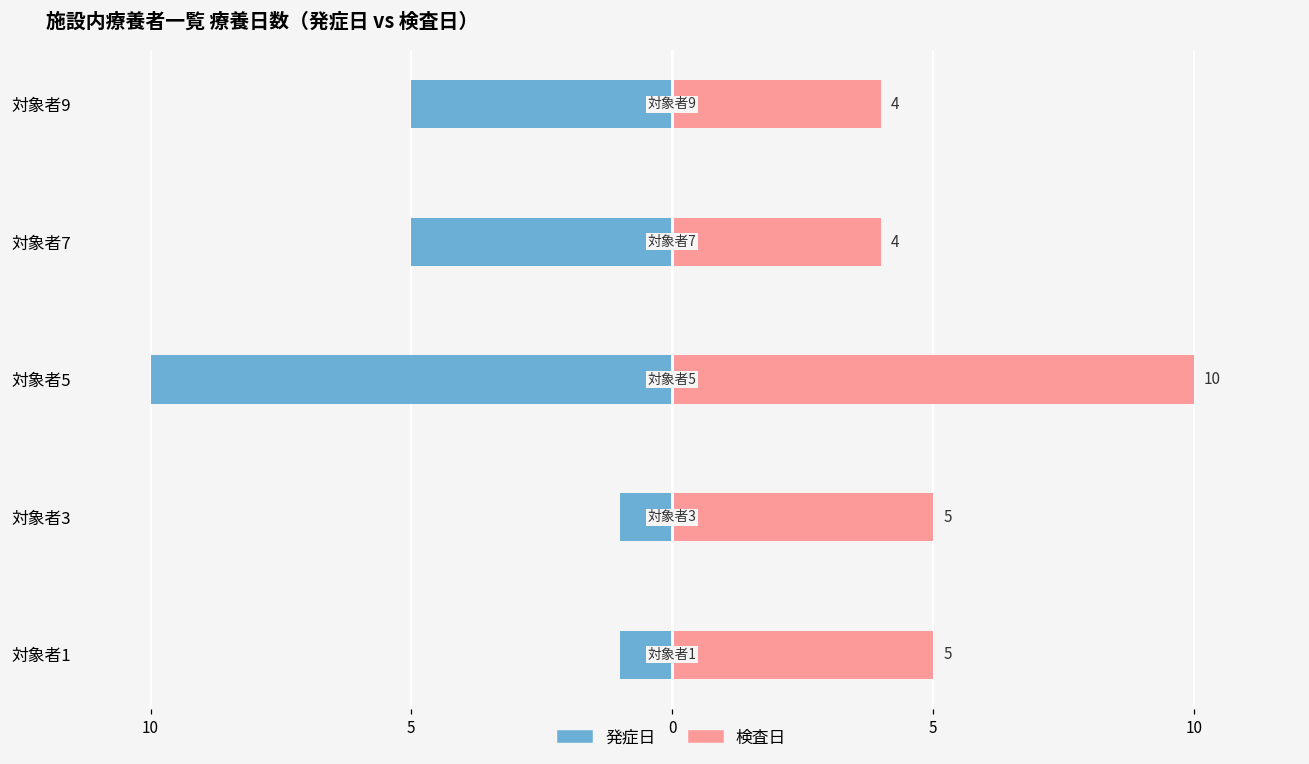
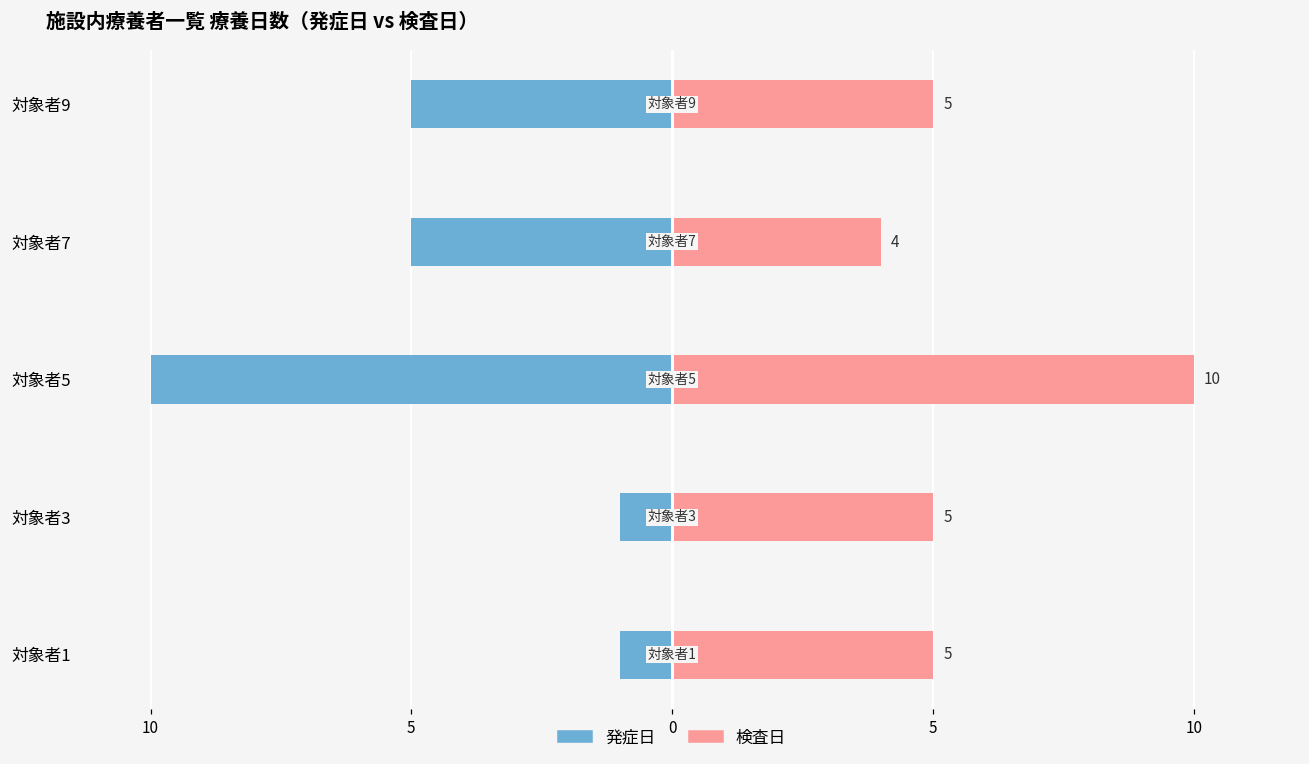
  {
    "検査日": {
-     "対象者9": 4,
+     "対象者9": 5,
      "対象者7": 4,
      "対象者5": 10,
      "対象者3": 5,
      "対象者1": 5
    }
  }
